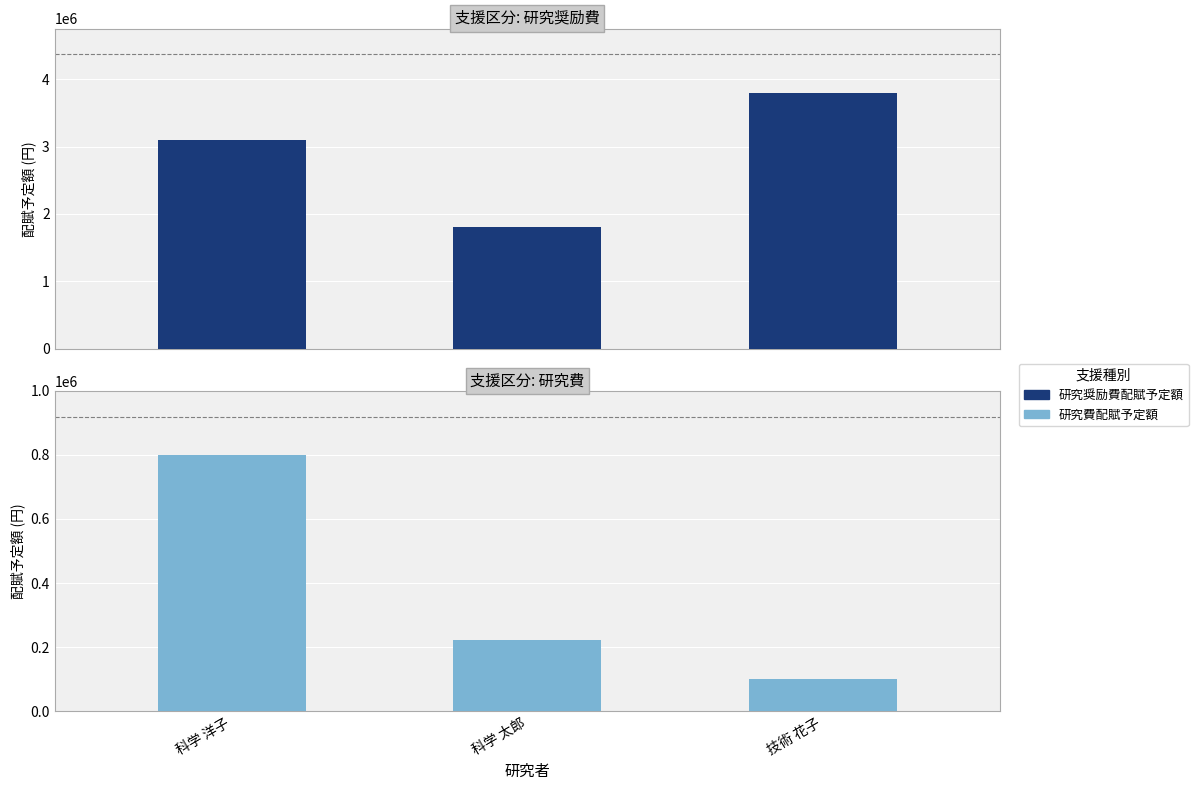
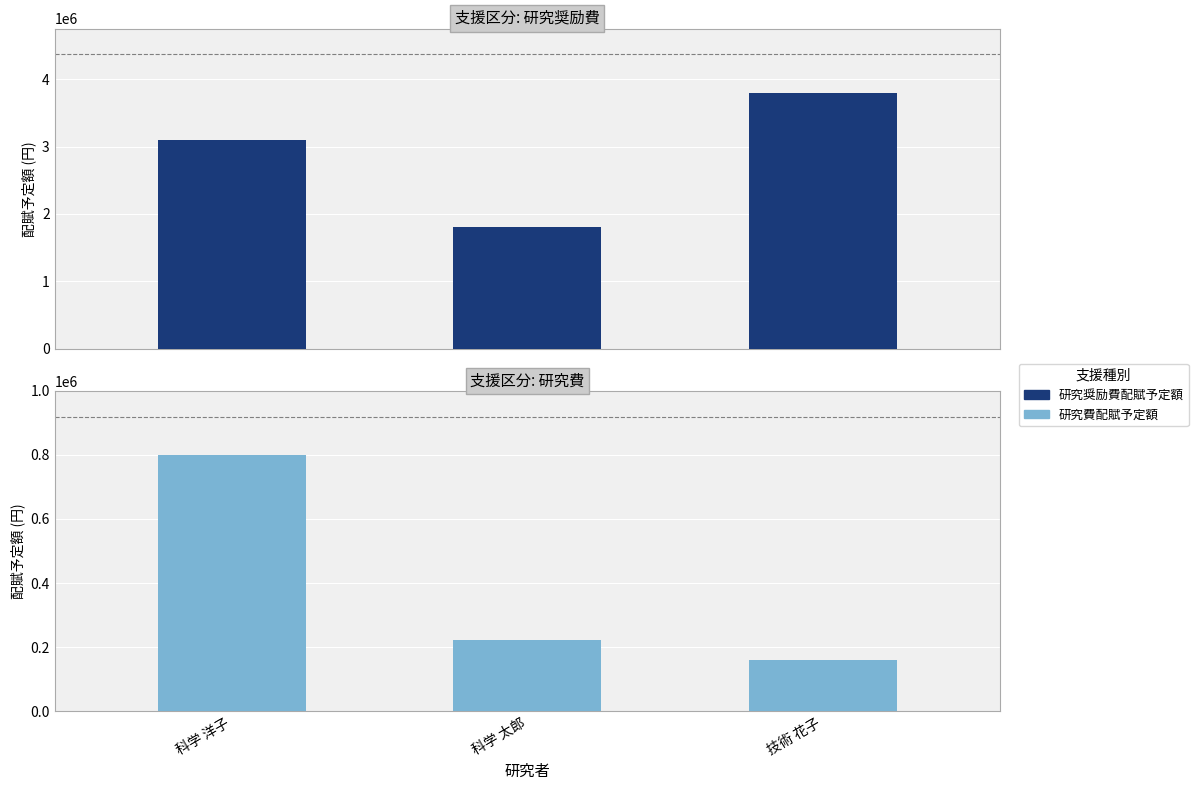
  {
    "支援区分: 研究費": {
      "科学 洋子": 800000,
      "科学 太郎": 220000,
-     "技術 花子": 100000
+     "技術 花子": 160000
    }
  }
